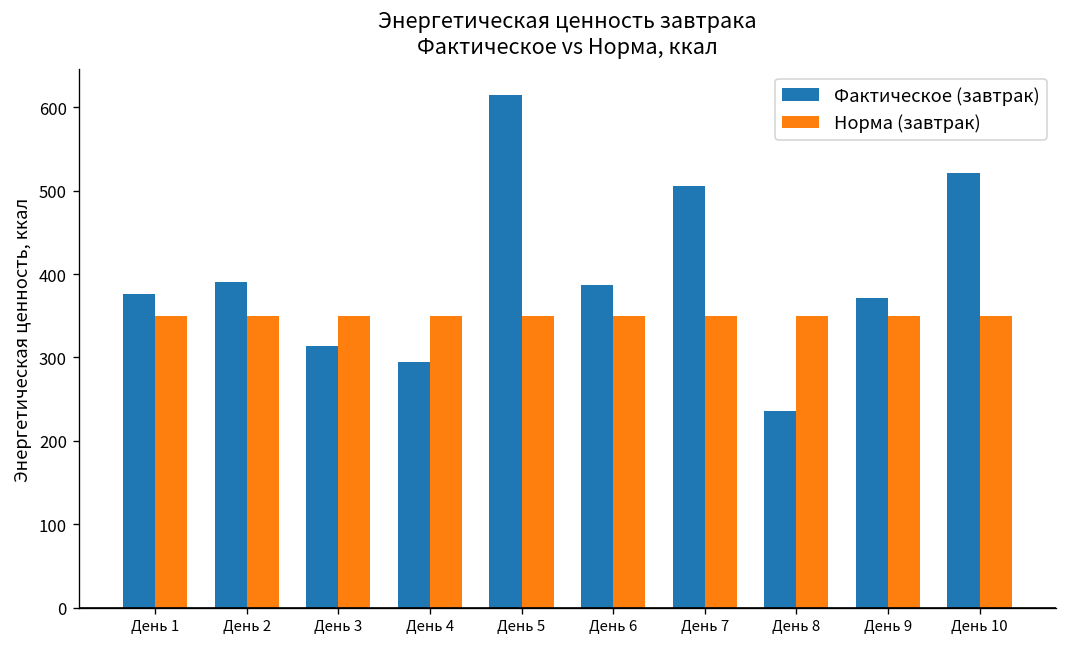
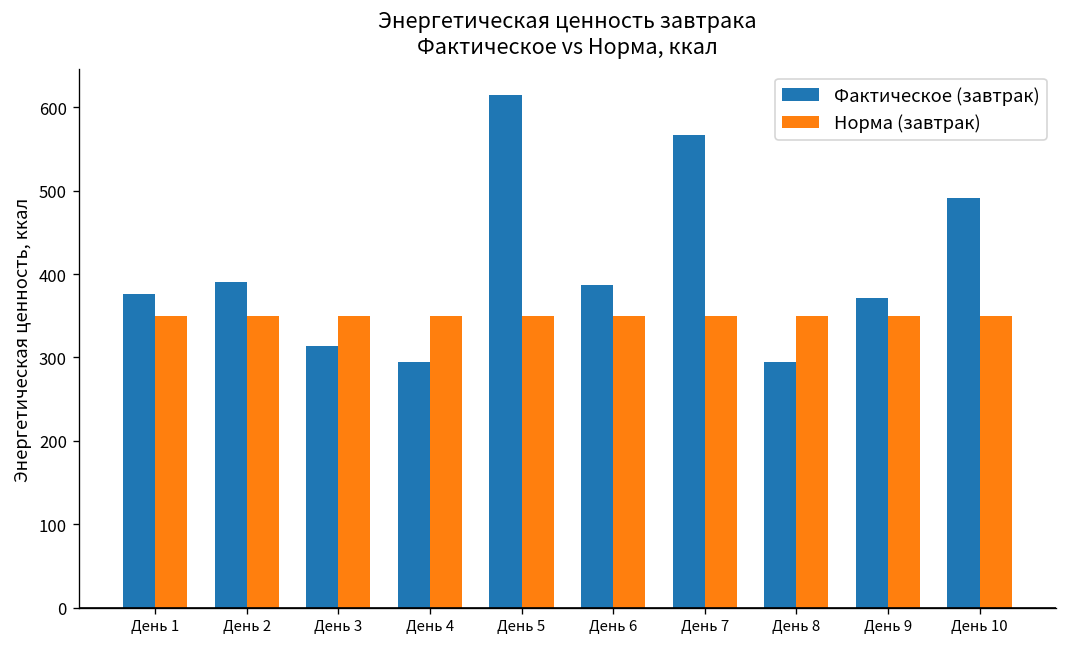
  {
    "Фактическое (завтрак)": {
      "День 1": 380,
      "День 2": 390,
      "День 3": 310,
      "День 4": 290,
      "День 5": 610,
      "День 6": 390,
-     "День 7": 510,
-     "День 8": 240,
+     "День 7": 570,
+     "День 8": 290,
      "День 9": 370,
-     "День 10": 520
+     "День 10": 490
    },
    "Норма (завтрак)": {
      "День 1": 350,
      "День 2": 350,
      "День 3": 350,
      "День 4": 350,
      "День 5": 350,
      "День 6": 350,
      "День 7": 350,
      "День 8": 350,
      "День 9": 350,
      "День 10": 350
    }
  }
